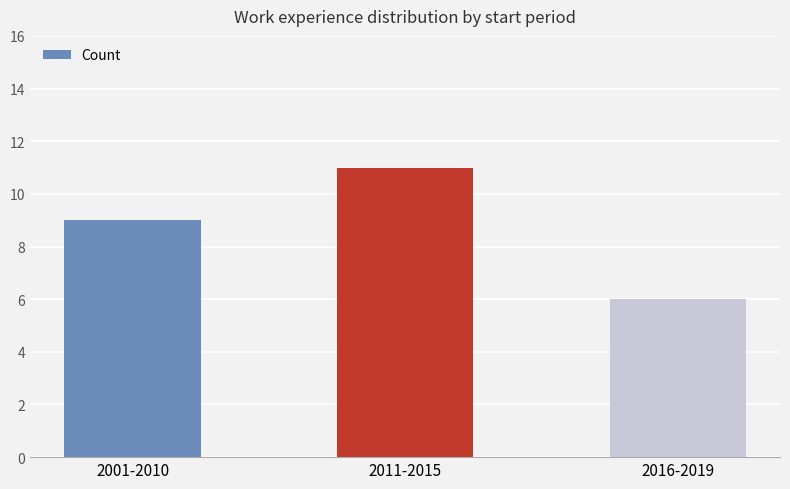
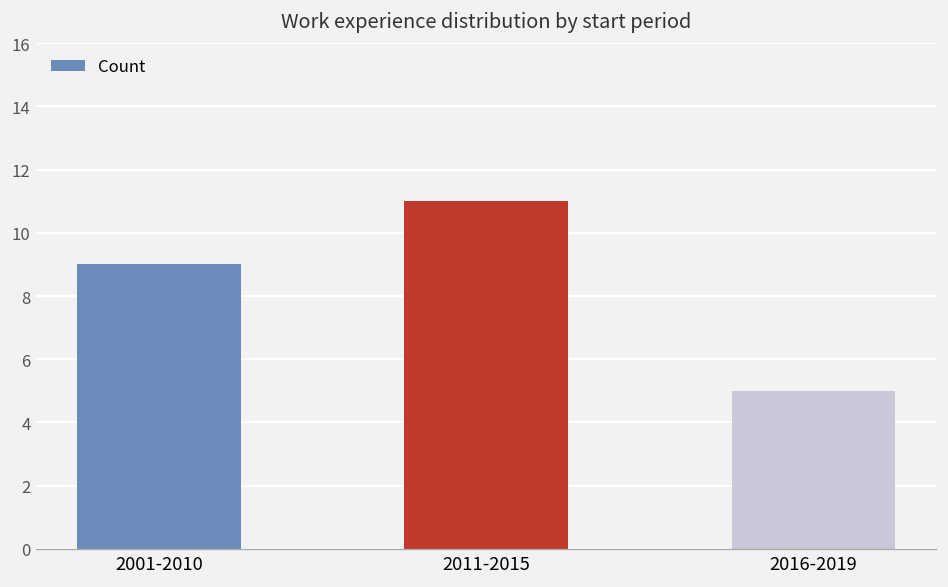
  {
    "2001-2010": 9,
    "2011-2015": 11,
-   "2016-2019": 6
+   "2016-2019": 5
  }
